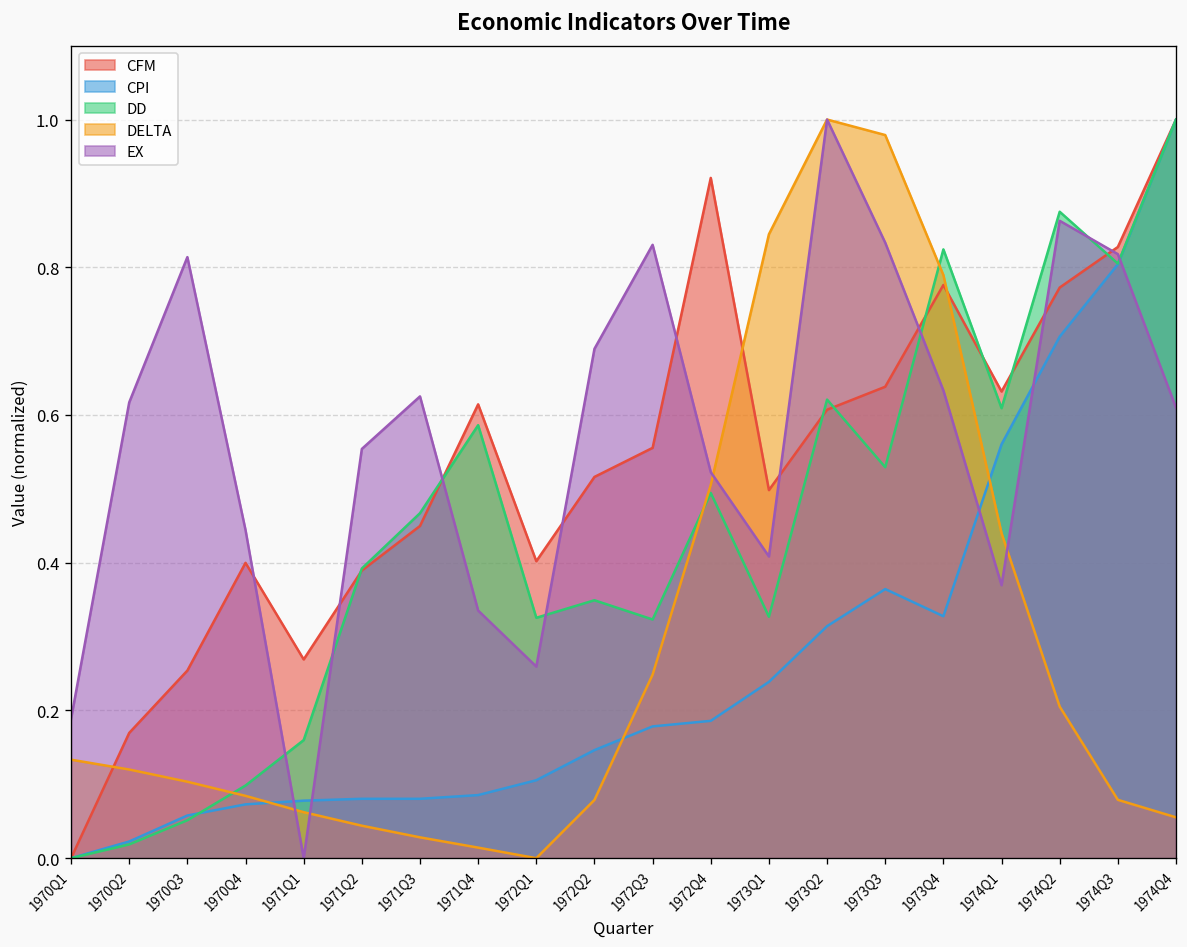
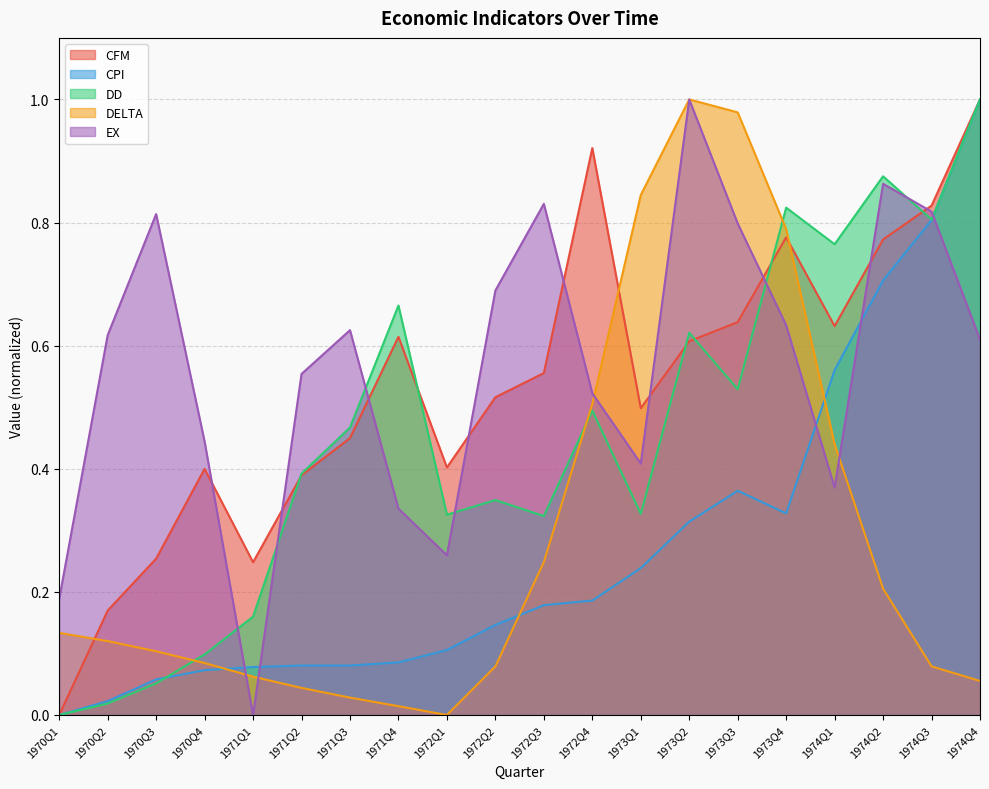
  {
    "CFM": {
      "1970Q2": 0.17,
      "1970Q3": 0.25,
      "1970Q4": 0.40,
-     "1971Q1": 0.27,
+     "1971Q1": 0.25,
      "1971Q3": 0.45,
      "1971Q4": 0.61,
      "1972Q1": 0.40,
      "1972Q2": 0.52,
      "1972Q3": 0.56,
      "1972Q4": 0.92,
      "1973Q1": 0.50,
      "1973Q2": 0.61,
      "1973Q3": 0.64,
      "1973Q4": 0.78,
      "1974Q1": 0.63,
      "1974Q2": 0.77,
      "1974Q3": 0.83
    },
    "CPI": {
      "1970Q3": 0.06,
      "1970Q4": 0.07,
      "1971Q1": 0.08,
      "1971Q2": 0.08,
      "1971Q3": 0.08,
      "1971Q4": 0.09,
      "1972Q1": 0.11,
      "1972Q2": 0.15,
      "1972Q3": 0.18,
      "1972Q4": 0.19,
      "1973Q1": 0.24,
      "1973Q2": 0.31,
      "1973Q3": 0.36,
      "1973Q4": 0.33,
      "1974Q1": 0.56,
      "1974Q2": 0.71
    },
    "DD": {
      "1970Q3": 0.05,
      "1970Q4": 0.10,
      "1971Q1": 0.16,
      "1971Q3": 0.47,
-     "1971Q4": 0.59,
+     "1971Q4": 0.67,
      "1972Q1": 0.33,
      "1972Q2": 0.35,
      "1972Q3": 0.32,
      "1972Q4": 0.49,
      "1973Q1": 0.33,
      "1973Q2": 0.62,
      "1973Q3": 0.53,
      "1973Q4": 0.82,
-     "1974Q1": 0.61,
+     "1974Q1": 0.76,
      "1974Q2": 0.88
    },
    "DELTA": {
      "1970Q1": 0.13,
      "1970Q2": 0.12,
      "1970Q3": 0.10,
      "1970Q4": 0.08,
      "1971Q1": 0.06,
      "1971Q2": 0.04,
      "1971Q3": 0.03,
      "1971Q4": 0.01,
      "1972Q1": 0.00,
      "1972Q2": 0.08,
      "1972Q3": 0.25,
      "1972Q4": 0.51,
      "1973Q1": 0.84,
      "1973Q3": 0.98,
      "1973Q4": 0.79,
      "1974Q1": 0.44,
      "1974Q2": 0.21,
      "1974Q3": 0.08,
      "1974Q4": 0.06
    },
    "EX": {
      "1970Q1": 0.19,
      "1970Q2": 0.62,
      "1970Q3": 0.81,
      "1970Q4": 0.44,
      "1971Q1": 0.00,
      "1971Q2": 0.55,
      "1971Q3": 0.63,
      "1971Q4": 0.34,
      "1972Q1": 0.26,
      "1972Q2": 0.69,
      "1972Q3": 0.83,
      "1972Q4": 0.52,
      "1973Q1": 0.41,
-     "1973Q3": 0.83,
+     "1973Q3": 0.80,
      "1973Q4": 0.63,
      "1974Q1": 0.37,
      "1974Q2": 0.86,
      "1974Q3": 0.82,
      "1974Q4": 0.61
    }
  }
